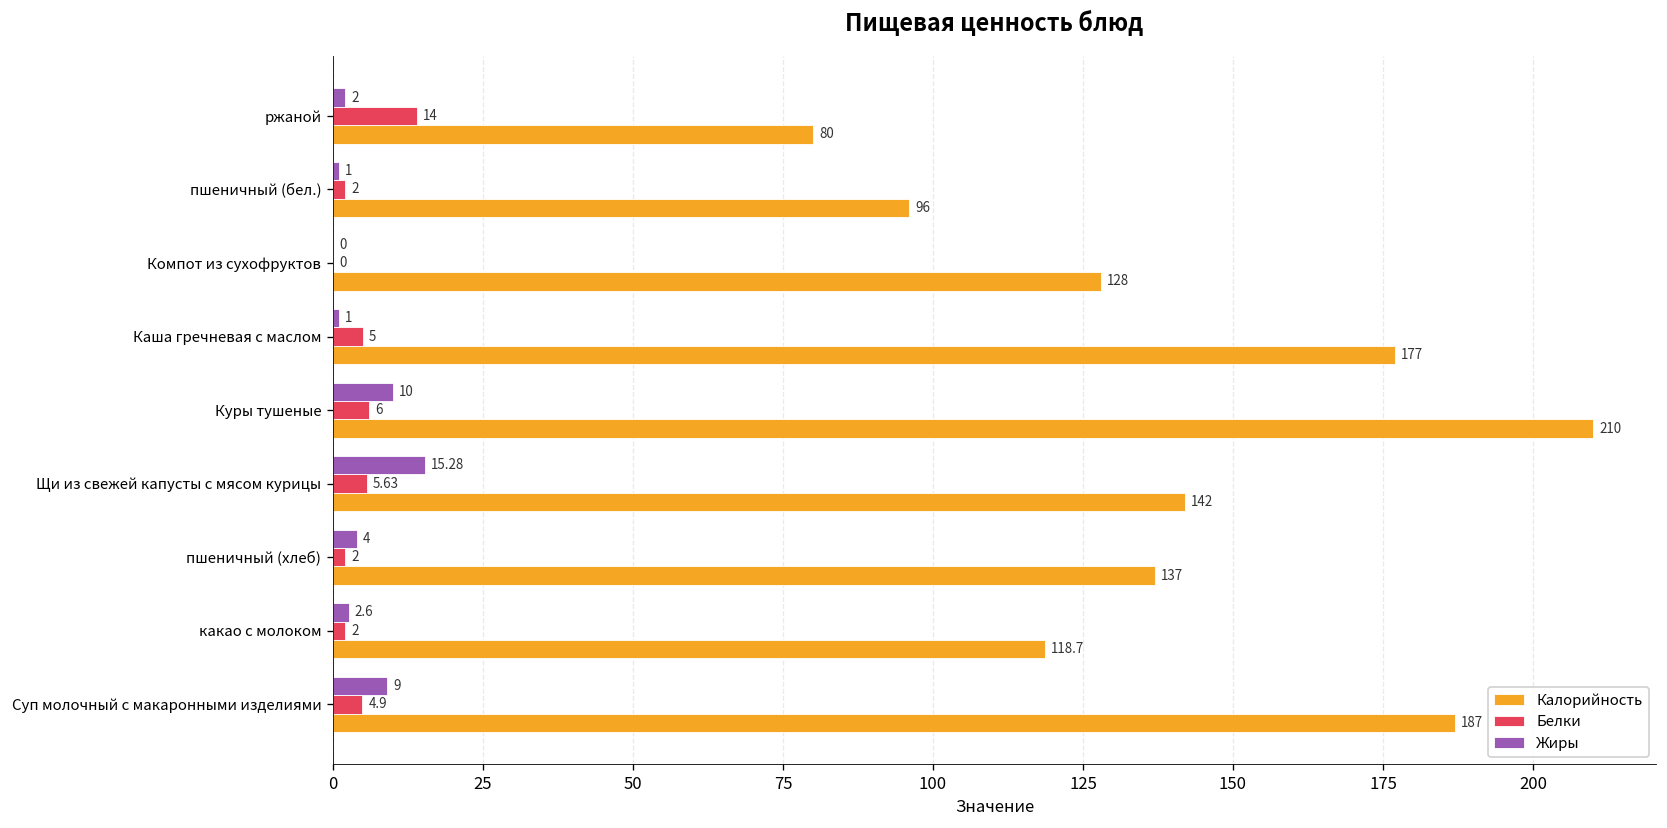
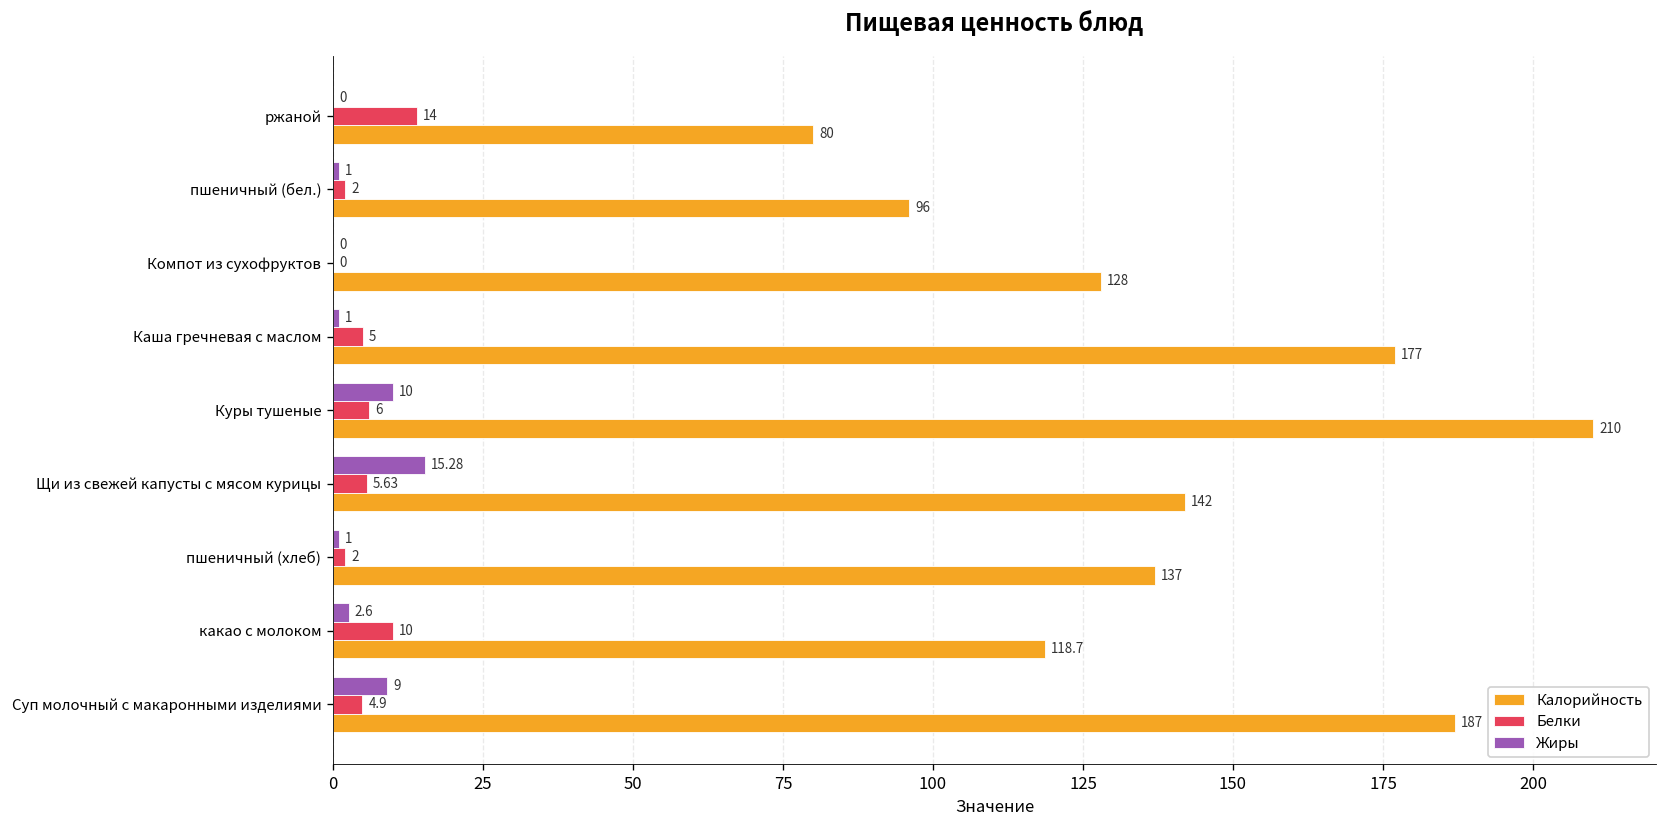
  {
    "Калорийность": {
      "ржаной": 80,
      "пшеничный (бел.)": 96,
      "Компот из сухофруктов": 128,
      "Каша гречневая с маслом": 177,
      "Куры тушеные": 210,
      "Щи из свежей капусты с мясом курицы": 142,
      "пшеничный (хлеб)": 137,
      "какао с молоком": 118.7,
      "Суп молочный с макаронными изделиями": 187
    },
    "Белки": {
      "ржаной": 14,
      "пшеничный (бел.)": 2,
      "Компот из сухофруктов": 0,
      "Каша гречневая с маслом": 5,
      "Куры тушеные": 6,
      "Щи из свежей капусты с мясом курицы": 5.63,
      "пшеничный (хлеб)": 2,
-     "какао с молоком": 2,
+     "какао с молоком": 10,
      "Суп молочный с макаронными изделиями": 4.9
    },
    "Жиры": {
-     "ржаной": 2,
+     "ржаной": 0,
      "пшеничный (бел.)": 1,
      "Компот из сухофруктов": 0,
      "Каша гречневая с маслом": 1,
      "Куры тушеные": 10,
      "Щи из свежей капусты с мясом курицы": 15.28,
-     "пшеничный (хлеб)": 4,
+     "пшеничный (хлеб)": 1,
      "какао с молоком": 2.6,
      "Суп молочный с макаронными изделиями": 9
    }
  }
